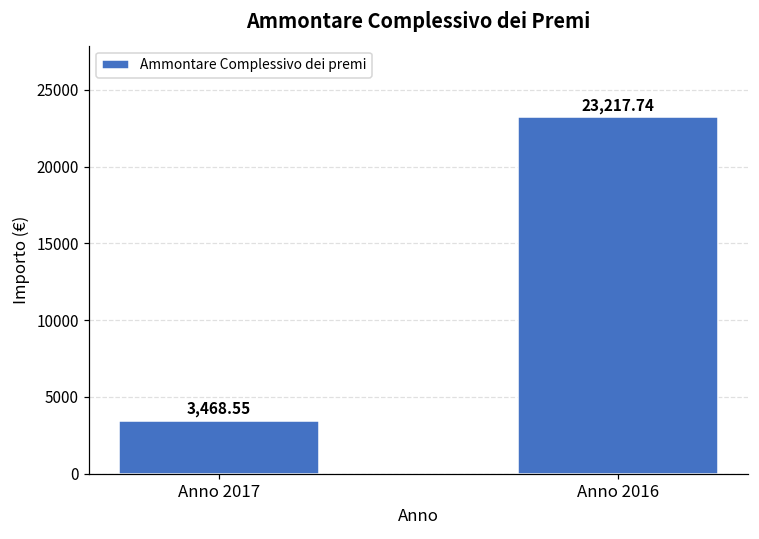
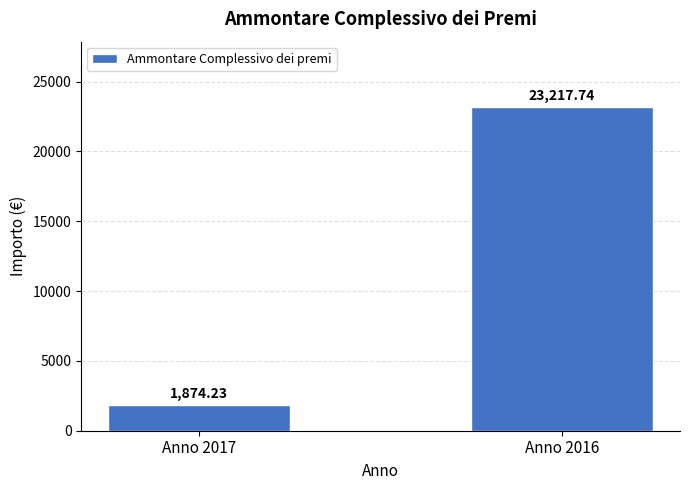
  {
-   "Anno 2017": "3,468.55",
+   "Anno 2017": "1,874.23",
    "Anno 2016": "23,217.74"
  }
